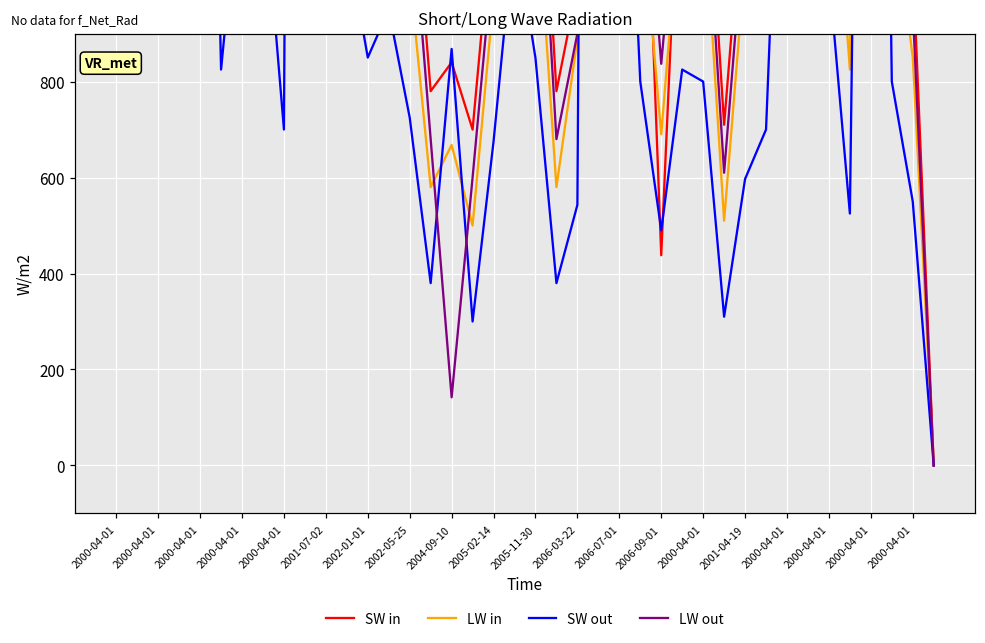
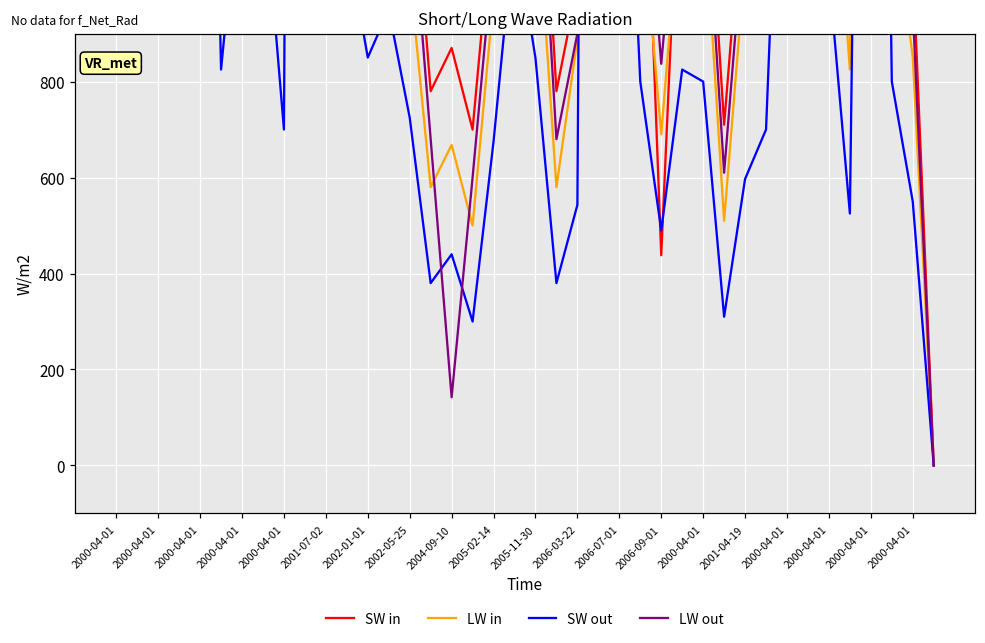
  {
    "SW in": {
-     "2004-09-10": 840,
+     "2004-09-10": 870,
      "2006-09-01": 440
    },
    "LW in": {
      "2004-09-10": 670,
      "2006-03-22": 890,
      "2006-09-01": 690
    },
    "SW out": {
      "2002-01-01": 850,
      "2002-05-25": 730,
-     "2004-09-10": 870,
+     "2004-09-10": 440,
      "2005-02-14": 680,
      "2005-11-30": 850,
      "2006-03-22": 540,
      "2006-09-01": 490,
      "2001-04-19": 600
    },
    "LW out": {
      "2004-09-10": 140,
      "2006-03-22": 900,
      "2006-09-01": 840
    }
  }
